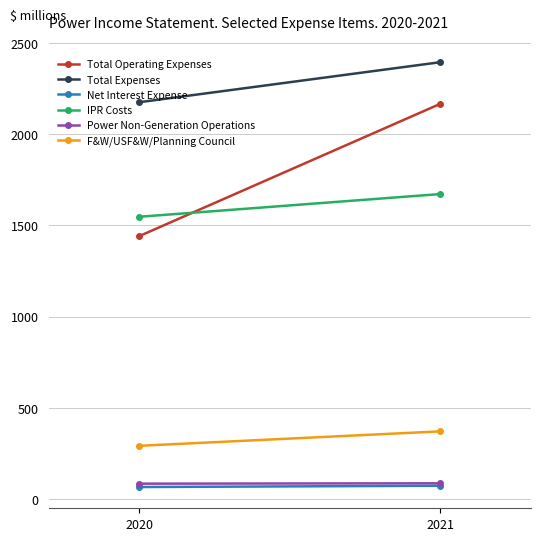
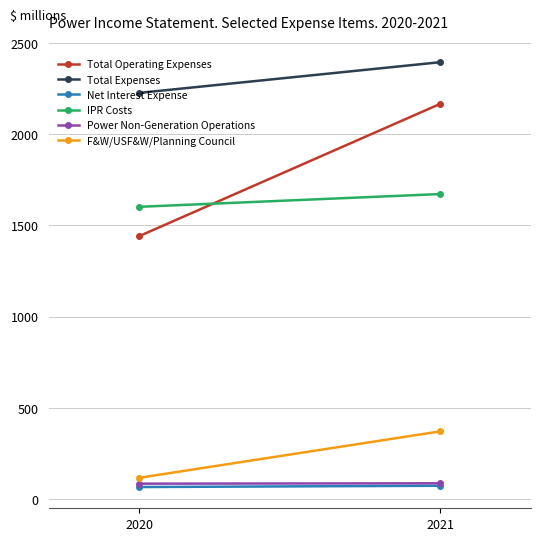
  {
    "Total Operating Expenses": {
      "2020": 1440,
      "2021": 2170
    },
    "Total Expenses": {
-     "2020": 2170,
+     "2020": 2230,
      "2021": 2390
    },
    "Net Interest Expense": {
      "2020": 70
    },
    "IPR Costs": {
-     "2020": 1550,
+     "2020": 1600,
      "2021": 1670
    },
    "Power Non-Generation Operations": {
      "2020": 80
    },
    "F&W/USF&W/Planning Council": {
-     "2020": 290,
+     "2020": 120,
      "2021": 370
    }
  }
